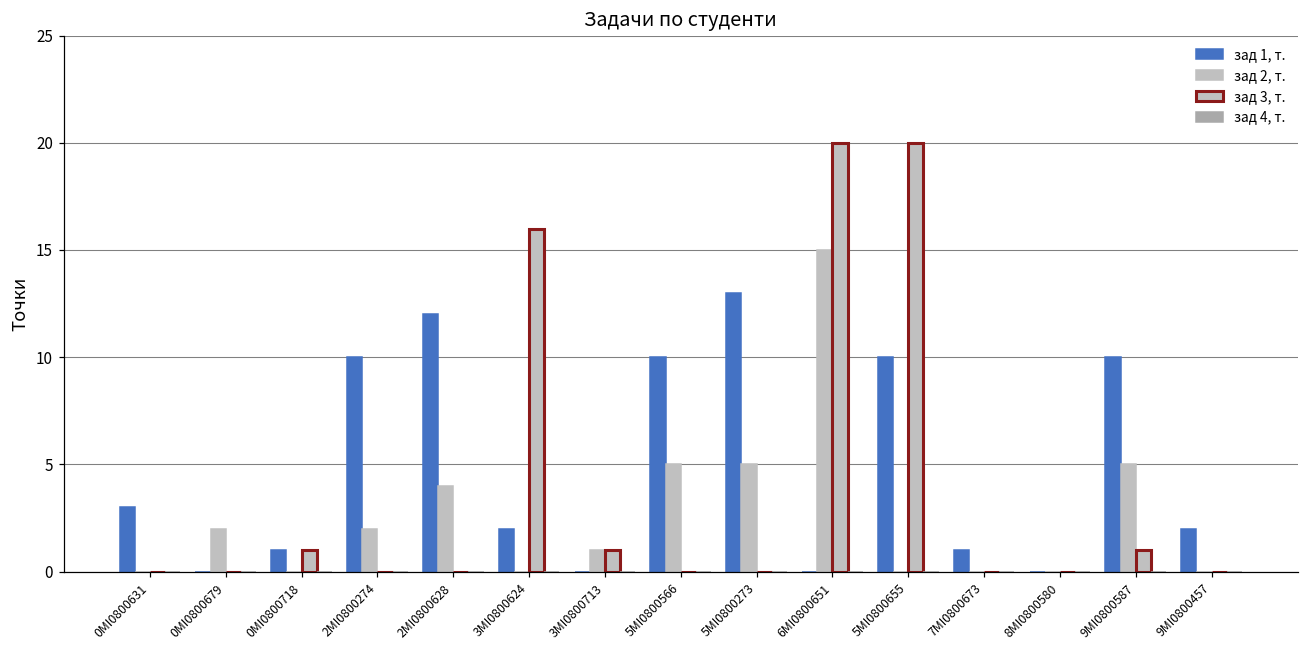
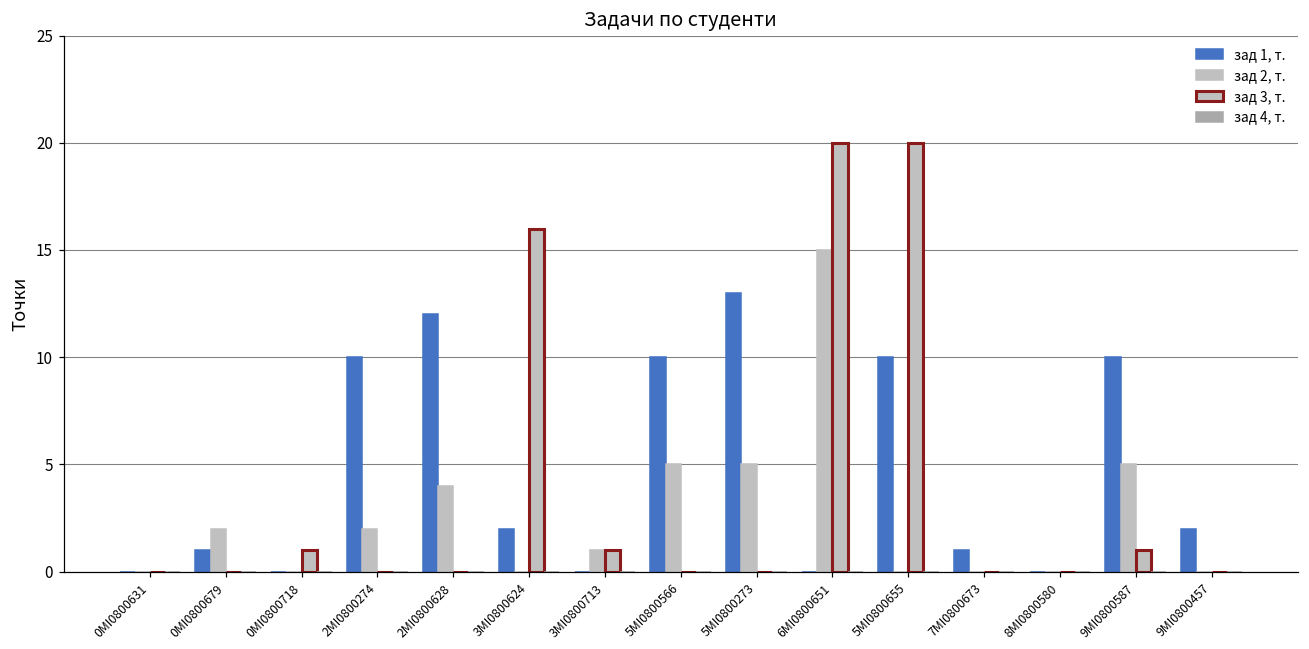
  {
    "зад 1, т.": {
-     "0MI0800631": 3,
-     "0MI0800679": 0,
-     "0MI0800718": 1,
+     "0MI0800631": 0,
+     "0MI0800679": 1,
+     "0MI0800718": 0,
      "2MI0800274": 10,
      "2MI0800628": 12,
      "3MI0800624": 2,
      "3MI0800713": 0,
      "5MI0800566": 10,
      "5MI0800273": 13,
      "6MI0800651": 0,
      "5MI0800655": 10,
      "7MI0800673": 1,
      "8MI0800580": 0,
      "9MI0800587": 10,
      "9MI0800457": 2
    }
  }
